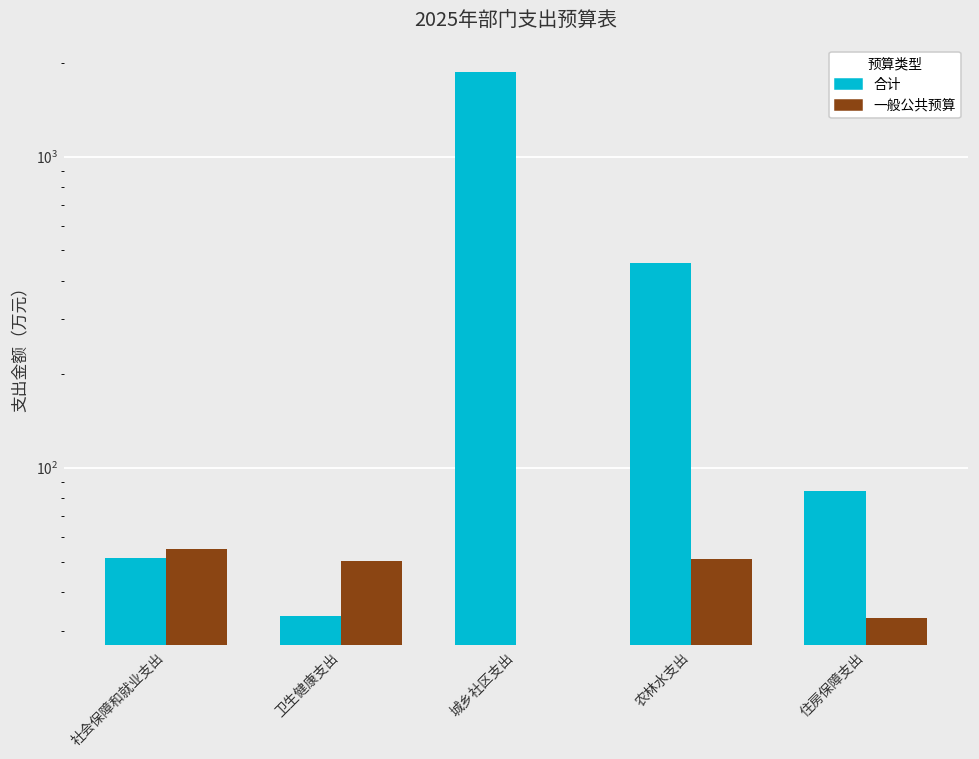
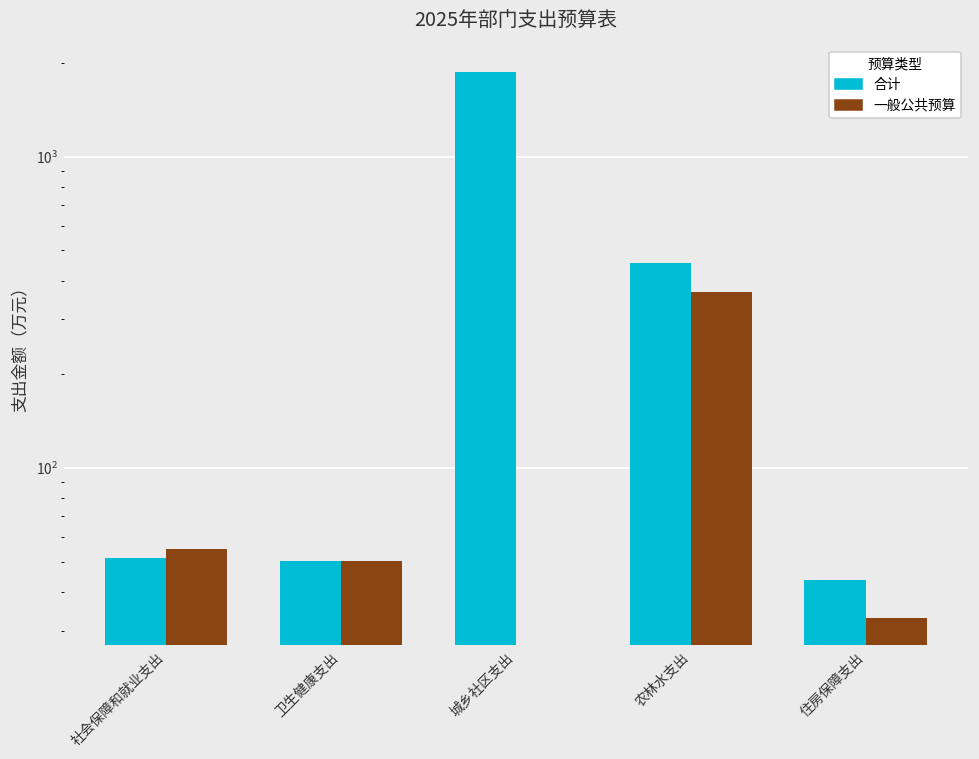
  {
    "合计": {
      "社会保障和就业支出": 51,
-     "卫生健康支出": 34,
+     "卫生健康支出": 50,
      "城乡社区支出": 1900,
      "农林水支出": 460,
-     "住房保障支出": 84
+     "住房保障支出": 44
    },
    "一般公共预算": {
      "社会保障和就业支出": 55,
      "卫生健康支出": 50,
-     "农林水支出": 51,
+     "农林水支出": 370,
      "住房保障支出": 33
    }
  }
